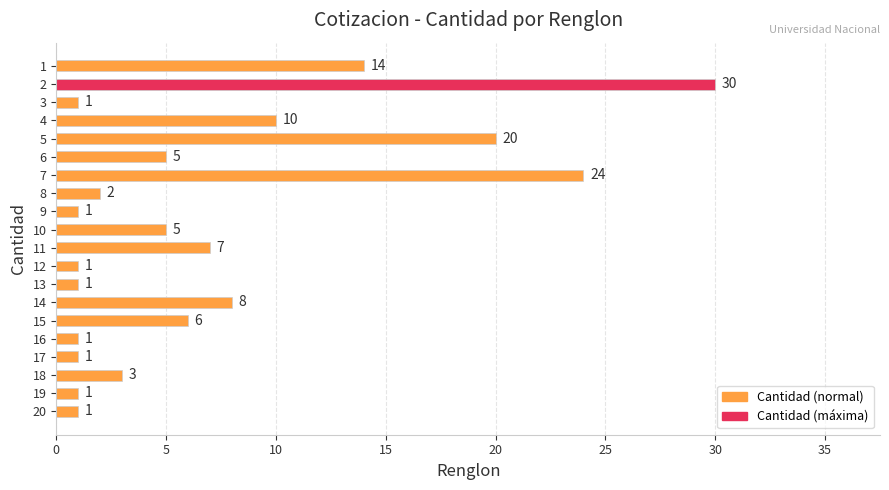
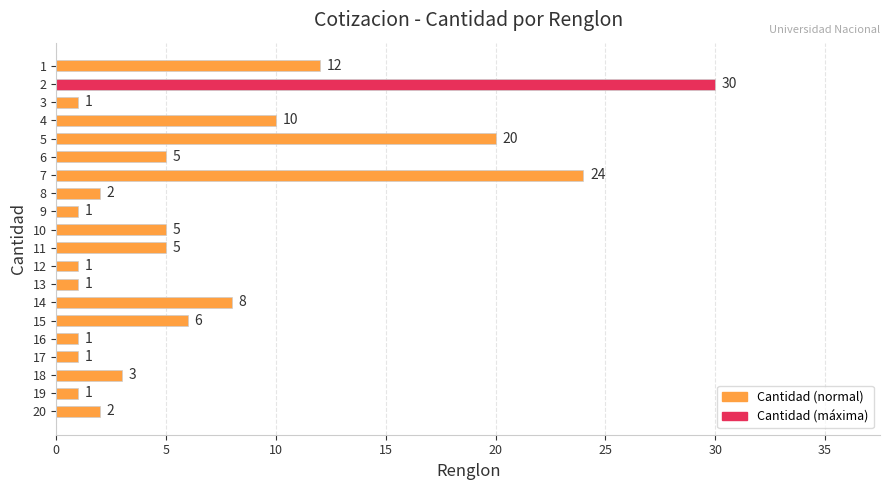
  {
-   "1": 14,
+   "1": 12,
    "2": 30,
    "3": 1,
    "4": 10,
    "5": 20,
    "6": 5,
    "7": 24,
    "8": 2,
    "9": 1,
    "10": 5,
-   "11": 7,
+   "11": 5,
    "12": 1,
    "13": 1,
    "14": 8,
    "15": 6,
    "16": 1,
    "17": 1,
    "18": 3,
    "19": 1,
-   "20": 1
+   "20": 2
  }
